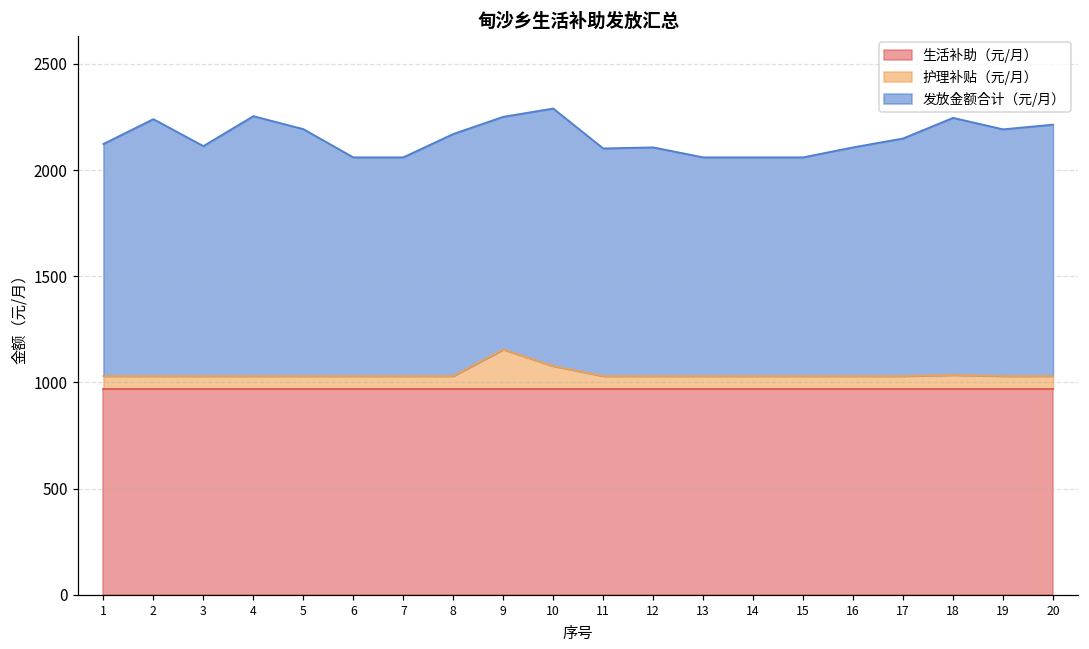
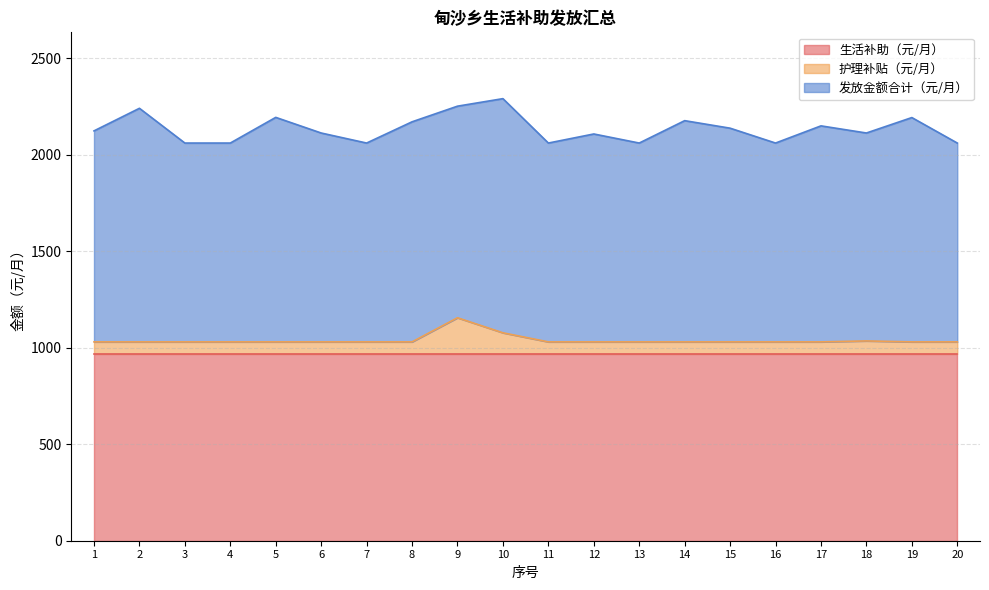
  {
    "生活补助（元/月）": {
      "1": 970,
      "2": 970,
      "3": 970,
      "4": 970,
      "5": 970,
      "6": 970,
      "7": 970,
      "8": 970,
      "9": 970,
      "10": 970,
      "11": 970,
      "12": 970,
      "13": 970,
      "14": 970,
      "15": 970,
      "16": 970,
      "17": 970,
      "18": 970,
      "19": 970,
      "20": 970
    },
    "护理补贴（元/月）": {
      "1": 60,
      "2": 60,
      "3": 60,
      "4": 60,
      "5": 60,
      "6": 60,
      "7": 60,
      "8": 60,
      "9": 190,
      "10": 110,
      "11": 60,
      "12": 60,
      "13": 60,
      "14": 60,
      "15": 60,
      "16": 60,
      "17": 60,
      "18": 70,
      "19": 60,
      "20": 60
    },
    "发放金额合计（元/月）": {
      "1": 1090,
      "2": 1210,
-     "3": 1080,
-     "4": 1220,
+     "3": 1030,
+     "4": 1030,
      "5": 1160,
-     "6": 1030,
+     "6": 1080,
      "7": 1030,
      "8": 1140,
      "9": 1100,
      "10": 1210,
-     "11": 1070,
+     "11": 1030,
      "12": 1080,
      "13": 1030,
-     "14": 1030,
-     "15": 1030,
-     "16": 1080,
+     "14": 1150,
+     "15": 1110,
+     "16": 1030,
      "17": 1120,
-     "18": 1210,
+     "18": 1080,
      "19": 1160,
-     "20": 1180
+     "20": 1030
    }
  }
